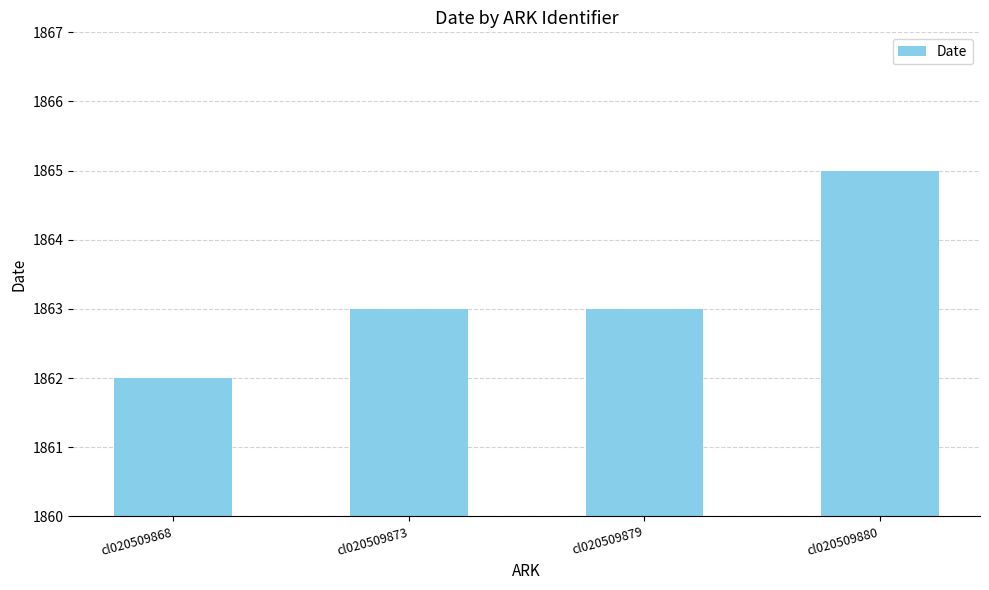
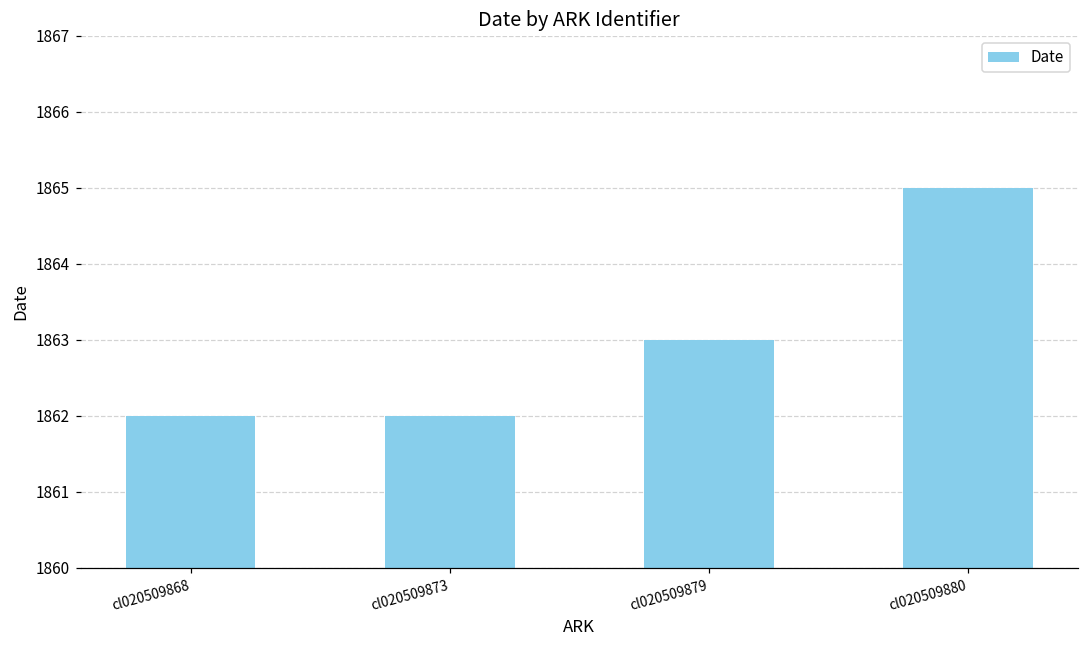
  {
    "cl020509868": 1862,
-   "cl020509873": 1863,
+   "cl020509873": 1862,
    "cl020509879": 1863,
    "cl020509880": 1865
  }
